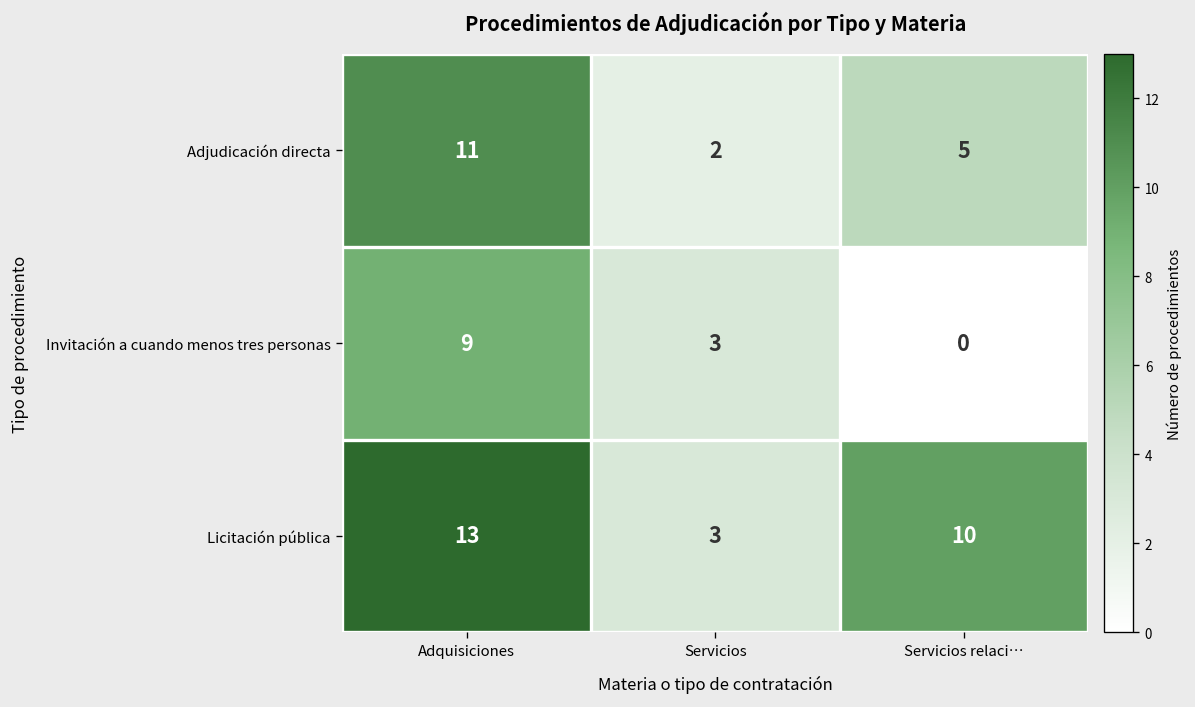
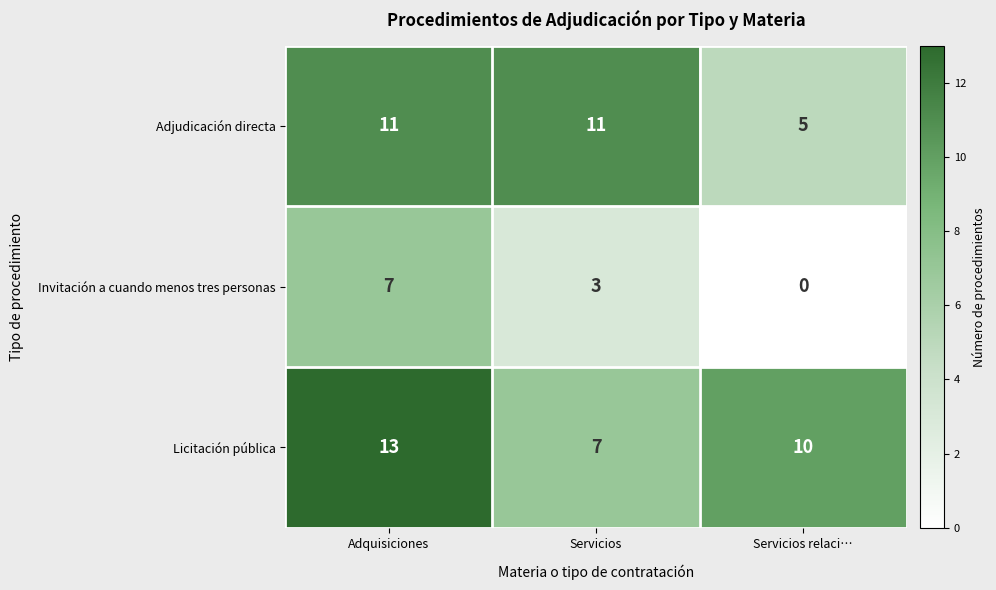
  {
    "Adjudicación directa": {
      "Adquisiciones": 11,
-     "Servicios": 2,
+     "Servicios": 11,
      "Servicios relaci…": 5
    },
    "Invitación a cuando menos tres personas": {
-     "Adquisiciones": 9,
+     "Adquisiciones": 7,
      "Servicios": 3,
      "Servicios relaci…": 0
    },
    "Licitación pública": {
      "Adquisiciones": 13,
-     "Servicios": 3,
+     "Servicios": 7,
      "Servicios relaci…": 10
    }
  }
